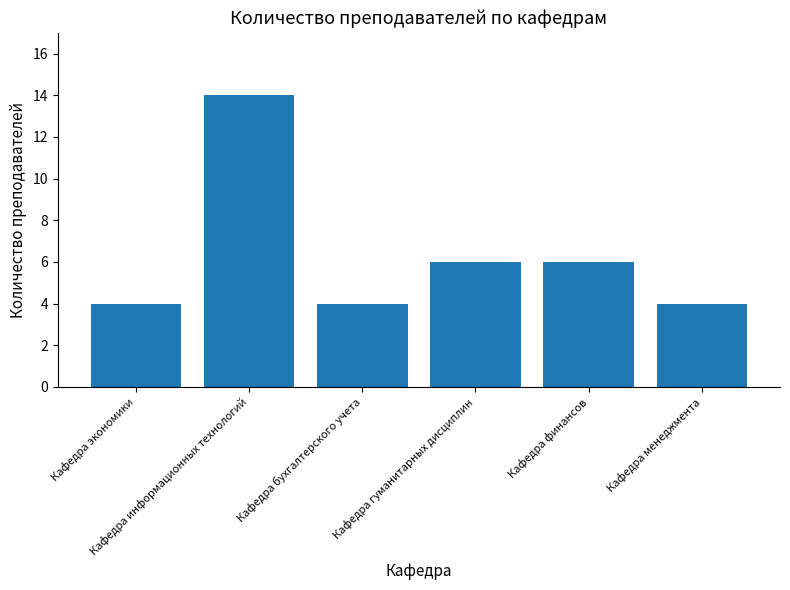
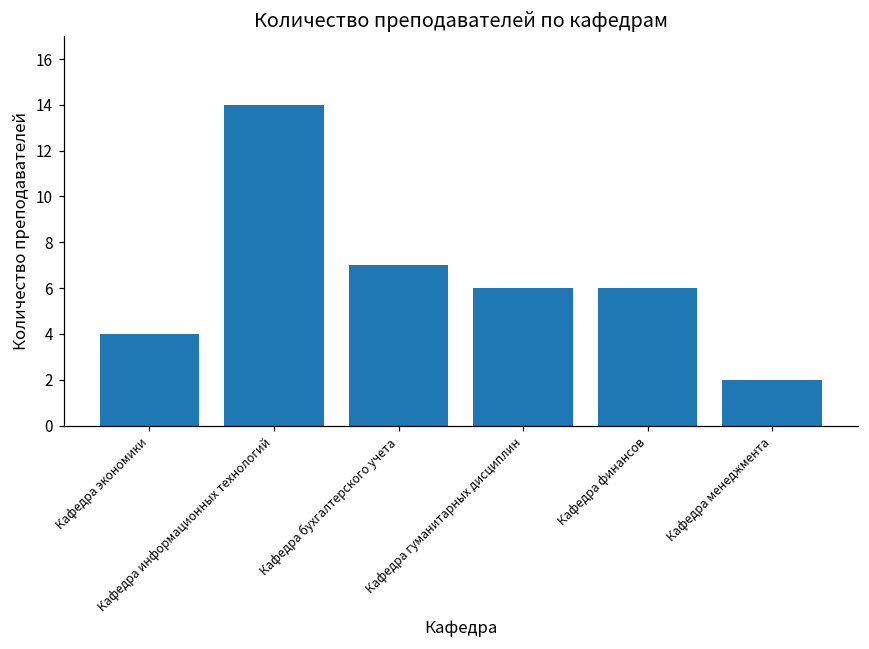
  {
    "Кафедра экономики": 4,
    "Кафедра информационных технологий": 14,
-   "Кафедра бухгалтерского учета": 4,
+   "Кафедра бухгалтерского учета": 7,
    "Кафедра гуманитарных дисциплин": 6,
    "Кафедра финансов": 6,
-   "Кафедра менеджмента": 4
+   "Кафедра менеджмента": 2
  }
